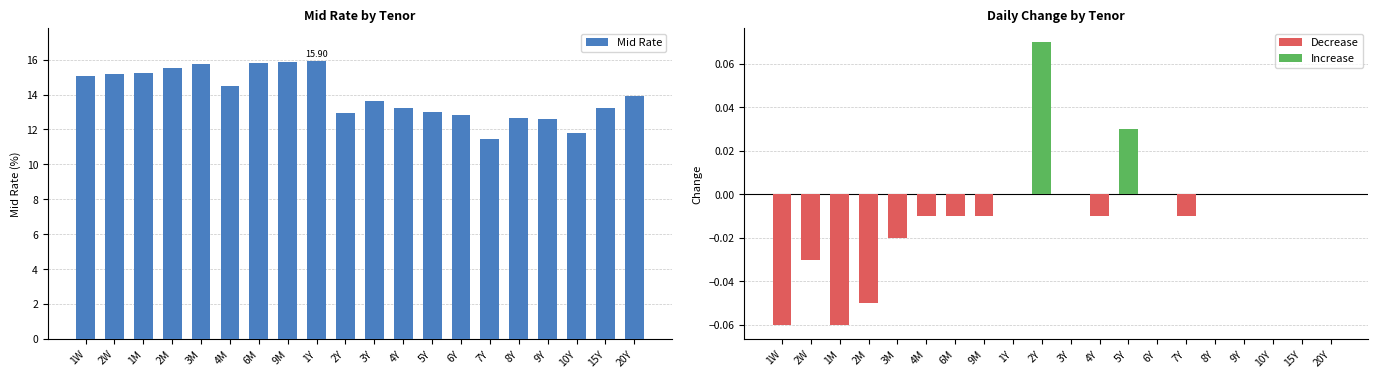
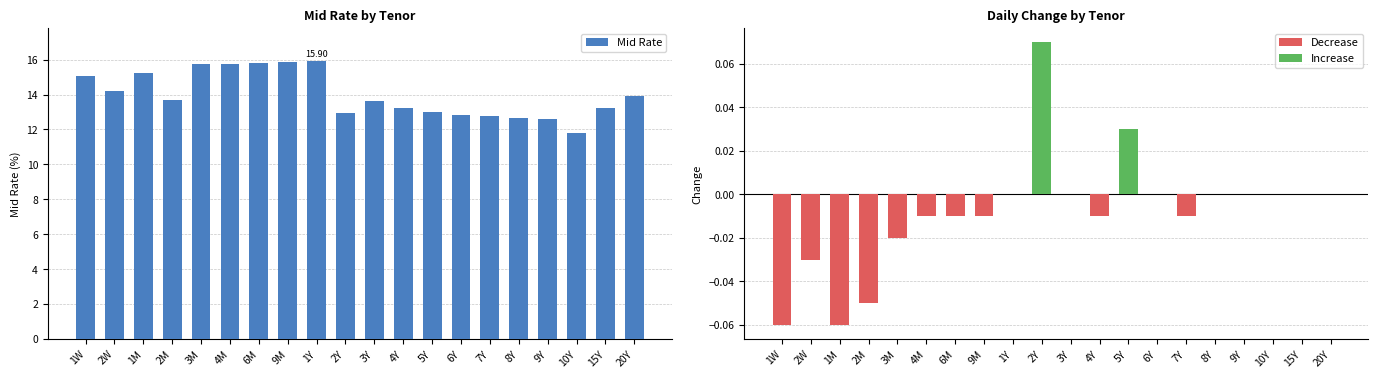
  {
    "Mid Rate by Tenor": {
      "1W": 15.0,
-     "2W": 15.2,
+     "2W": 14.2,
      "1M": 15.2,
-     "2M": 15.5,
+     "2M": 13.7,
      "3M": 15.7,
-     "4M": 14.5,
+     "4M": 15.8,
      "6M": 15.8,
      "9M": 15.9,
      "2Y": 12.9,
      "3Y": 13.7,
      "4Y": 13.3,
      "5Y": 13.0,
      "6Y": 12.9,
-     "7Y": 11.5,
+     "7Y": 12.8,
      "8Y": 12.7,
      "9Y": 12.6,
      "10Y": 11.8,
      "15Y": 13.2,
      "20Y": 13.9
    },
    "Daily Change by Tenor": {
      "1W": -0.060,
      "2W": -0.030,
      "1M": -0.060,
      "2M": -0.050,
      "3M": -0.020,
      "4M": -0.010,
      "6M": -0.010,
      "9M": -0.010,
      "1Y": 0.000,
      "2Y": 0.070,
      "3Y": 0.000,
      "4Y": -0.010,
      "5Y": 0.030,
      "6Y": 0.000,
      "7Y": -0.010,
      "8Y": 0.000,
      "9Y": 0.000,
      "10Y": 0.000,
      "15Y": 0.000,
      "20Y": 0.000
    }
  }
